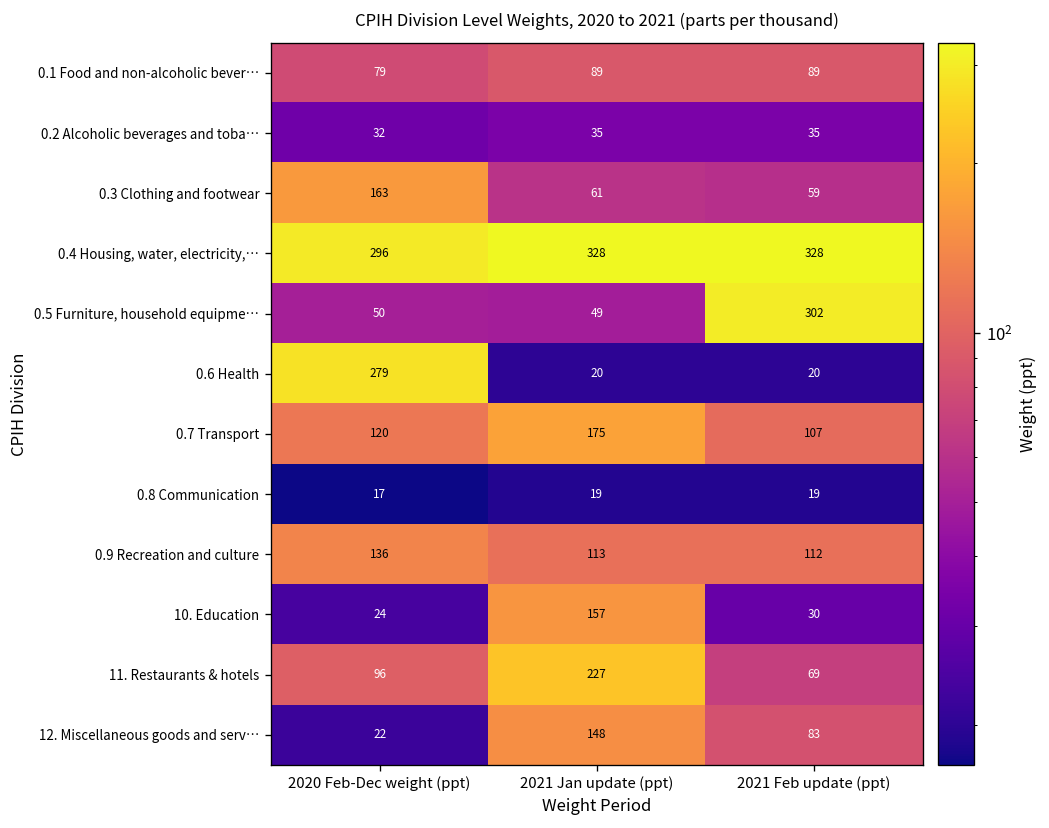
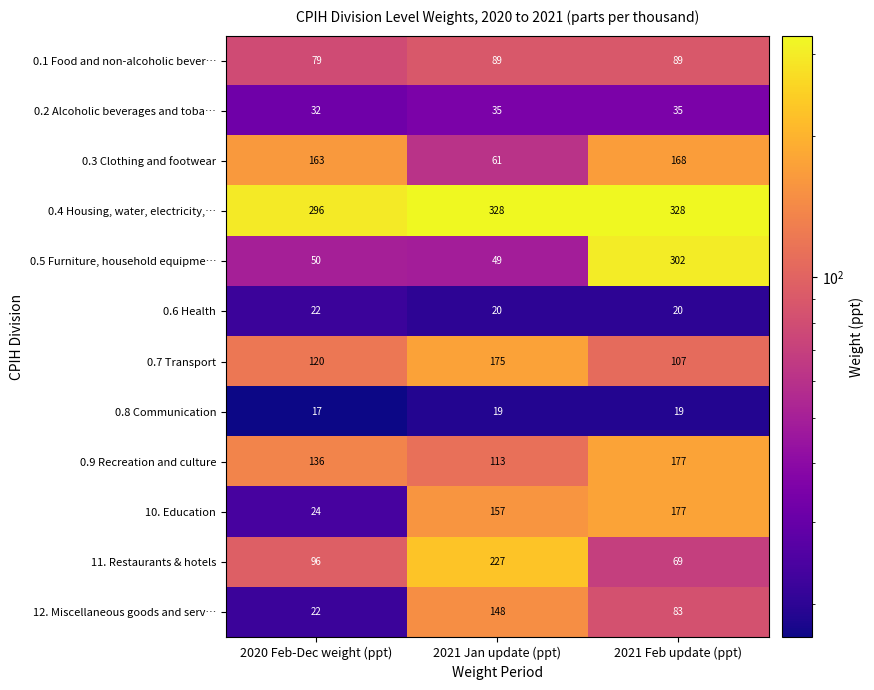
  {
    "0.1 Food and non-alcoholic bever…": {
      "2020 Feb-Dec weight (ppt)": 79,
      "2021 Jan update (ppt)": 89,
      "2021 Feb update (ppt)": 89
    },
    "0.2 Alcoholic beverages and toba…": {
      "2020 Feb-Dec weight (ppt)": 32,
      "2021 Jan update (ppt)": 35,
      "2021 Feb update (ppt)": 35
    },
    "0.3 Clothing and footwear": {
      "2020 Feb-Dec weight (ppt)": 163,
      "2021 Jan update (ppt)": 61,
-     "2021 Feb update (ppt)": 59
+     "2021 Feb update (ppt)": 168
    },
    "0.4 Housing, water, electricity,…": {
      "2020 Feb-Dec weight (ppt)": 296,
      "2021 Jan update (ppt)": 328,
      "2021 Feb update (ppt)": 328
    },
    "0.5 Furniture, household equipme…": {
      "2020 Feb-Dec weight (ppt)": 50,
      "2021 Jan update (ppt)": 49,
      "2021 Feb update (ppt)": 302
    },
    "0.6 Health": {
-     "2020 Feb-Dec weight (ppt)": 279,
+     "2020 Feb-Dec weight (ppt)": 22,
      "2021 Jan update (ppt)": 20,
      "2021 Feb update (ppt)": 20
    },
    "0.7 Transport": {
      "2020 Feb-Dec weight (ppt)": 120,
      "2021 Jan update (ppt)": 175,
      "2021 Feb update (ppt)": 107
    },
    "0.8 Communication": {
      "2020 Feb-Dec weight (ppt)": 17,
      "2021 Jan update (ppt)": 19,
      "2021 Feb update (ppt)": 19
    },
    "0.9 Recreation and culture": {
      "2020 Feb-Dec weight (ppt)": 136,
      "2021 Jan update (ppt)": 113,
-     "2021 Feb update (ppt)": 112
+     "2021 Feb update (ppt)": 177
    },
    "10. Education": {
      "2020 Feb-Dec weight (ppt)": 24,
      "2021 Jan update (ppt)": 157,
-     "2021 Feb update (ppt)": 30
+     "2021 Feb update (ppt)": 177
    },
    "11. Restaurants & hotels": {
      "2020 Feb-Dec weight (ppt)": 96,
      "2021 Jan update (ppt)": 227,
      "2021 Feb update (ppt)": 69
    },
    "12. Miscellaneous goods and serv…": {
      "2020 Feb-Dec weight (ppt)": 22,
      "2021 Jan update (ppt)": 148,
      "2021 Feb update (ppt)": 83
    }
  }
